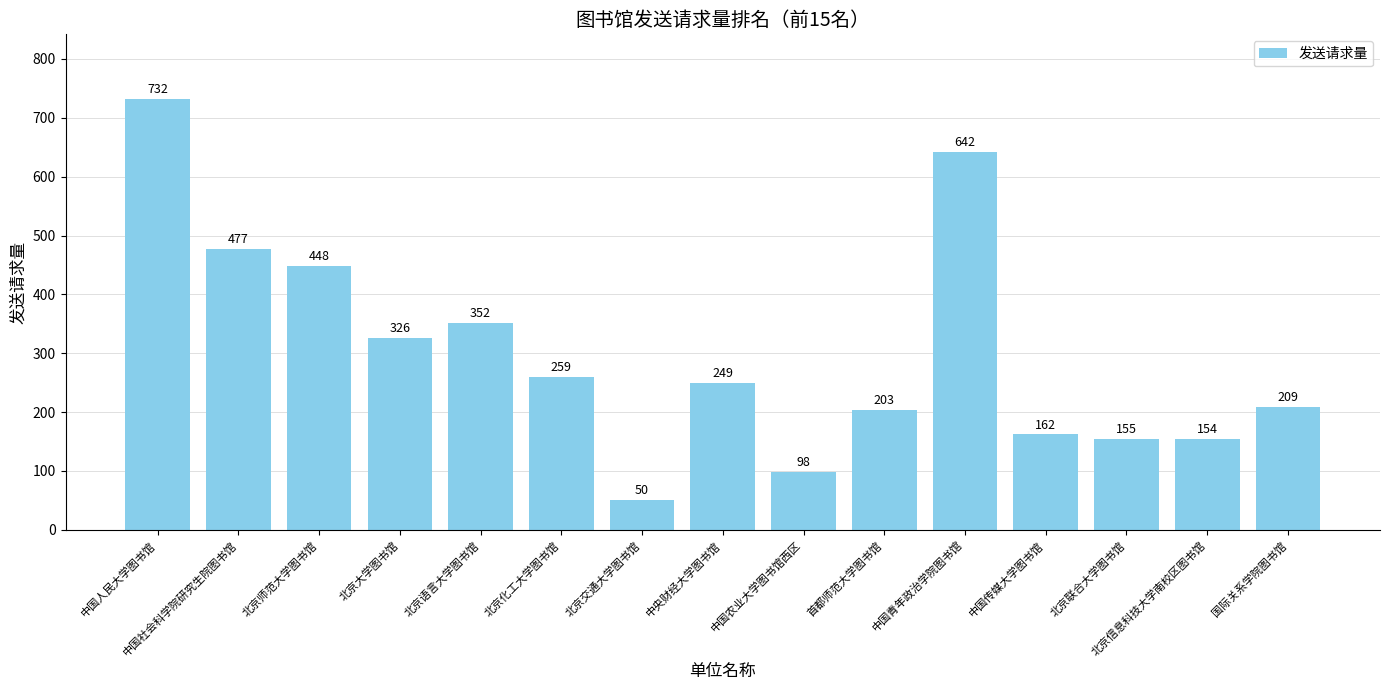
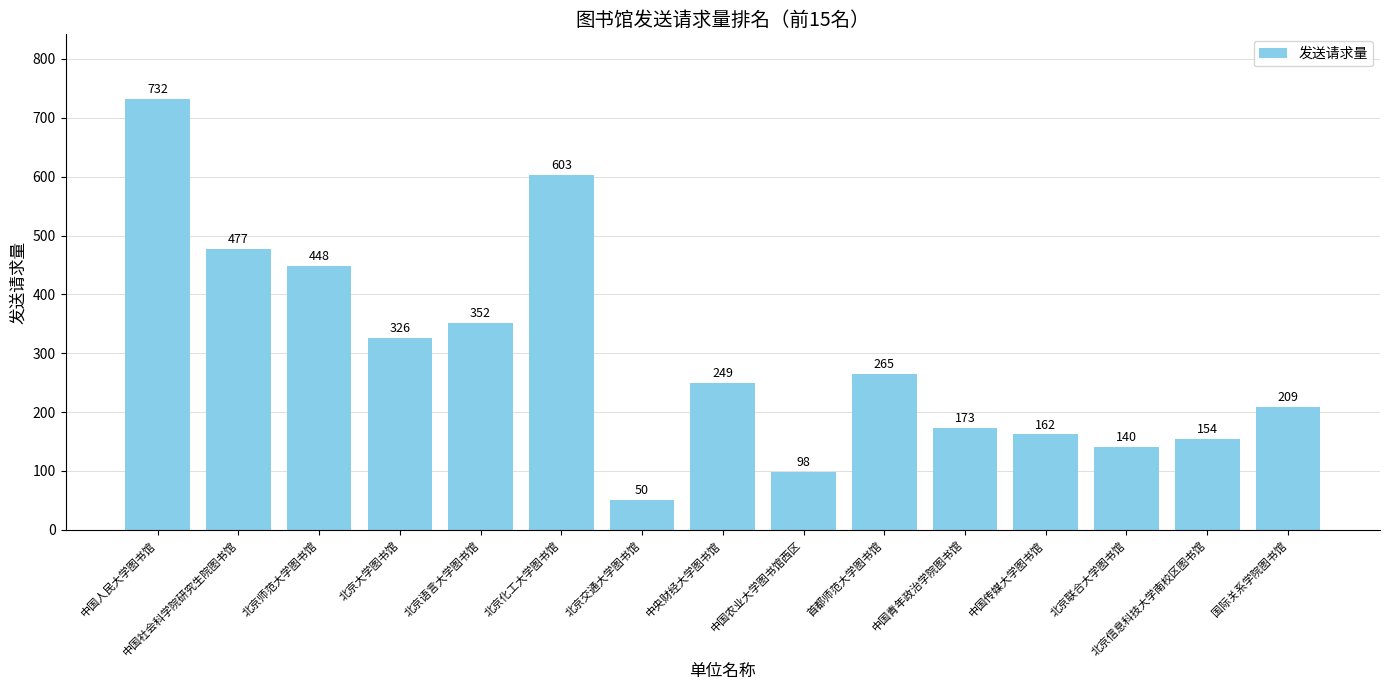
  {
    "中国人民大学图书馆": 732,
    "中国社会科学院研究生院图书馆": 477,
    "北京师范大学图书馆": 448,
    "北京大学图书馆": 326,
    "北京语言大学图书馆": 352,
-   "北京化工大学图书馆": 259,
+   "北京化工大学图书馆": 603,
    "北京交通大学图书馆": 50,
    "中央财经大学图书馆": 249,
    "中国农业大学图书馆西区": 98,
-   "首都师范大学图书馆": 203,
-   "中国青年政治学院图书馆": 642,
+   "首都师范大学图书馆": 265,
+   "中国青年政治学院图书馆": 173,
    "中国传媒大学图书馆": 162,
-   "北京联合大学图书馆": 155,
+   "北京联合大学图书馆": 140,
    "北京信息科技大学南校区图书馆": 154,
    "国际关系学院图书馆": 209
  }
